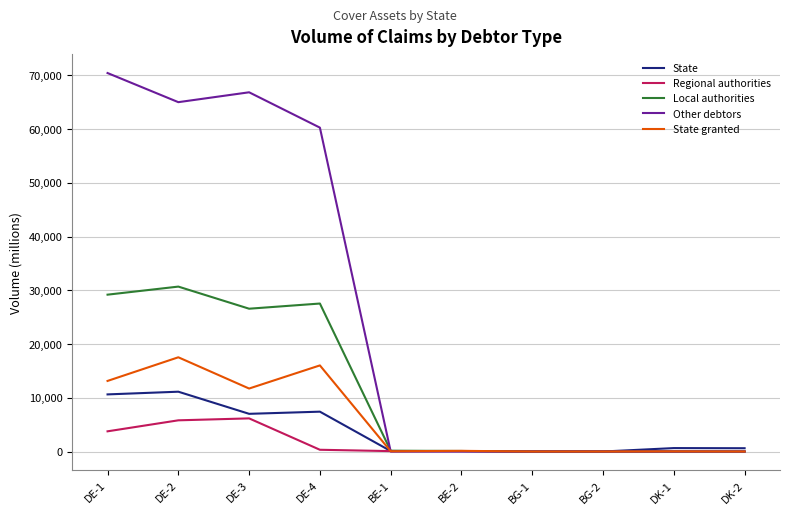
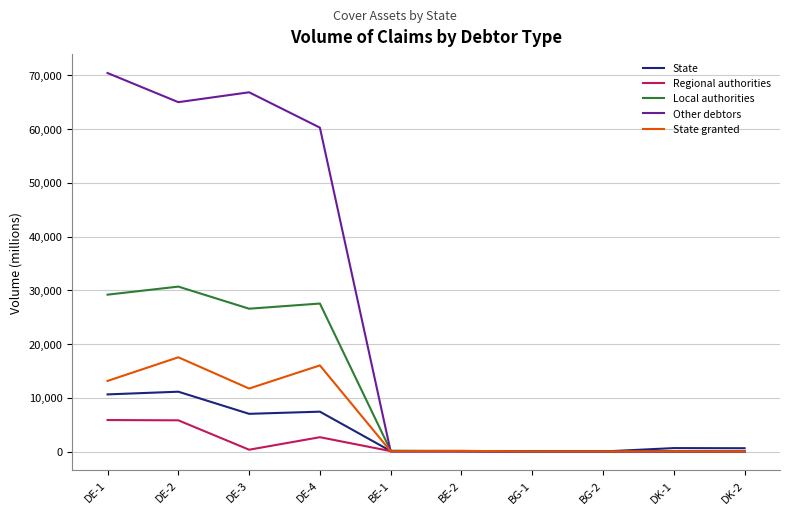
  {
    "State": {
      "DE-1": "11,000",
      "DE-2": "11,000",
      "DE-3": "7,000",
      "DE-4": "7,000",
      "DK-1": "1,000",
      "DK-2": "1,000"
    },
    "Regional authorities": {
-     "DE-1": "4,000",
+     "DE-1": "6,000",
      "DE-2": "6,000",
-     "DE-3": "6,000",
-     "DE-4": "0"
+     "DE-3": "0",
+     "DE-4": "3,000"
    },
    "Local authorities": {
      "DE-1": "29,000",
      "DE-2": "31,000",
      "DE-3": "27,000",
      "DE-4": "28,000"
    },
    "Other debtors": {
      "DE-1": "70,000",
      "DE-2": "65,000",
      "DE-3": "67,000",
      "DE-4": "60,000"
    },
    "State granted": {
      "DE-1": "13,000",
      "DE-2": "18,000",
      "DE-3": "12,000",
      "DE-4": "16,000"
    }
  }
